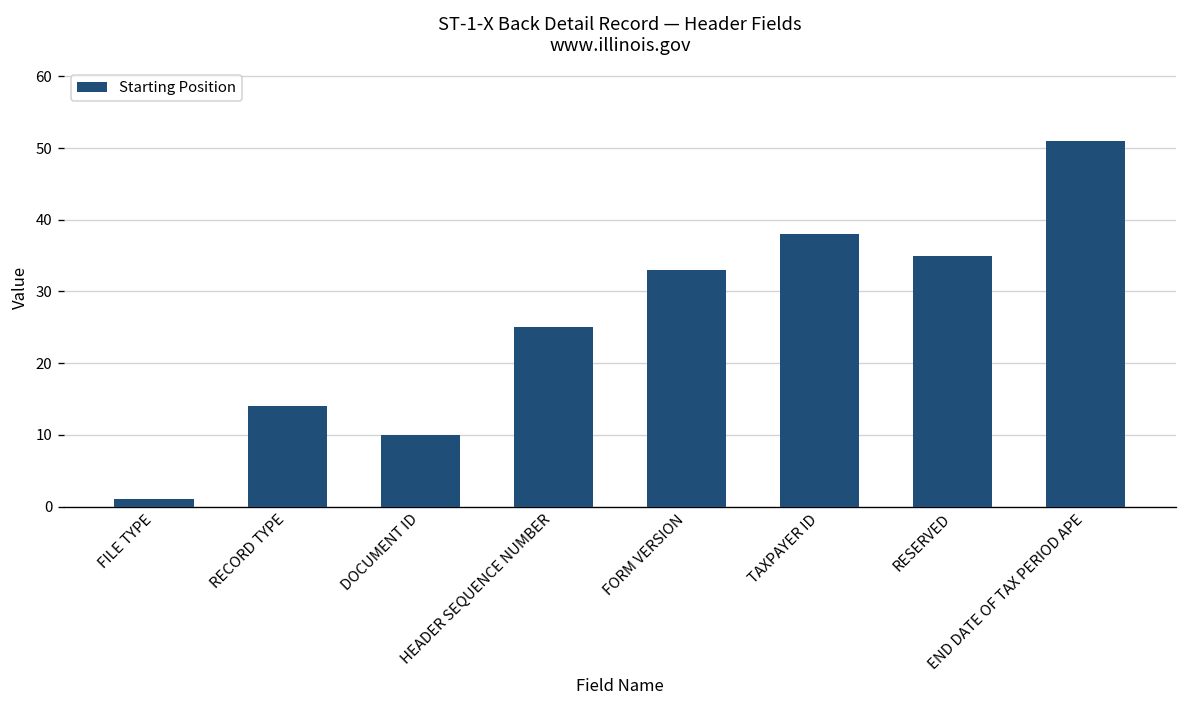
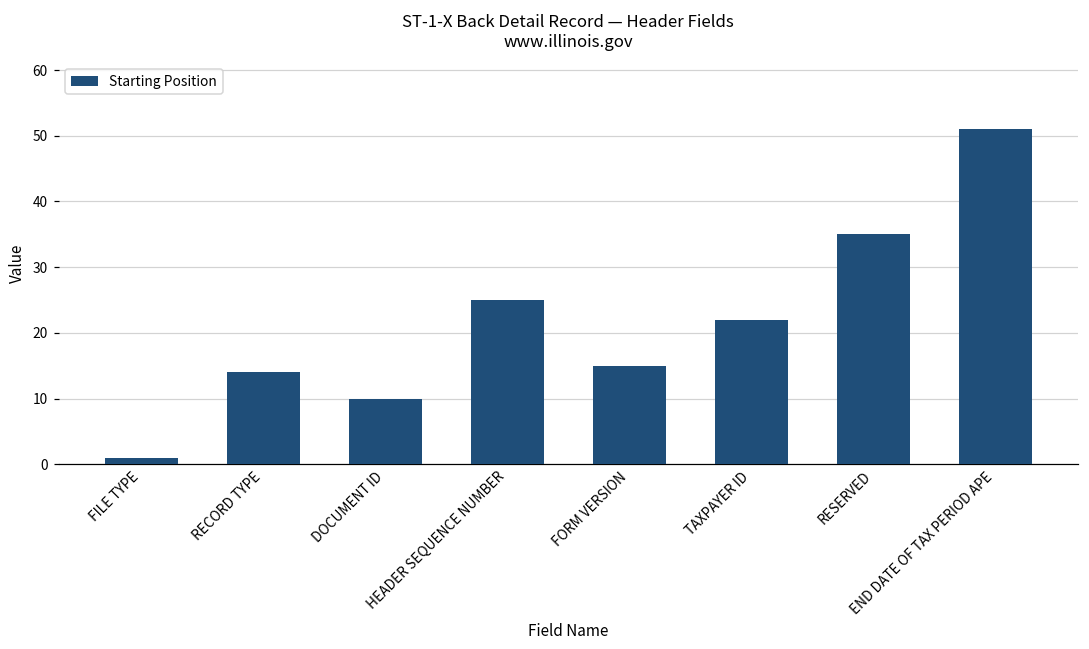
  {
    "FILE TYPE": 1,
    "RECORD TYPE": 14,
    "DOCUMENT ID": 10,
    "HEADER SEQUENCE NUMBER": 25,
-   "FORM VERSION": 33,
-   "TAXPAYER ID": 38,
+   "FORM VERSION": 15,
+   "TAXPAYER ID": 22,
    "RESERVED": 35,
    "END DATE OF TAX PERIOD APE": 51
  }
